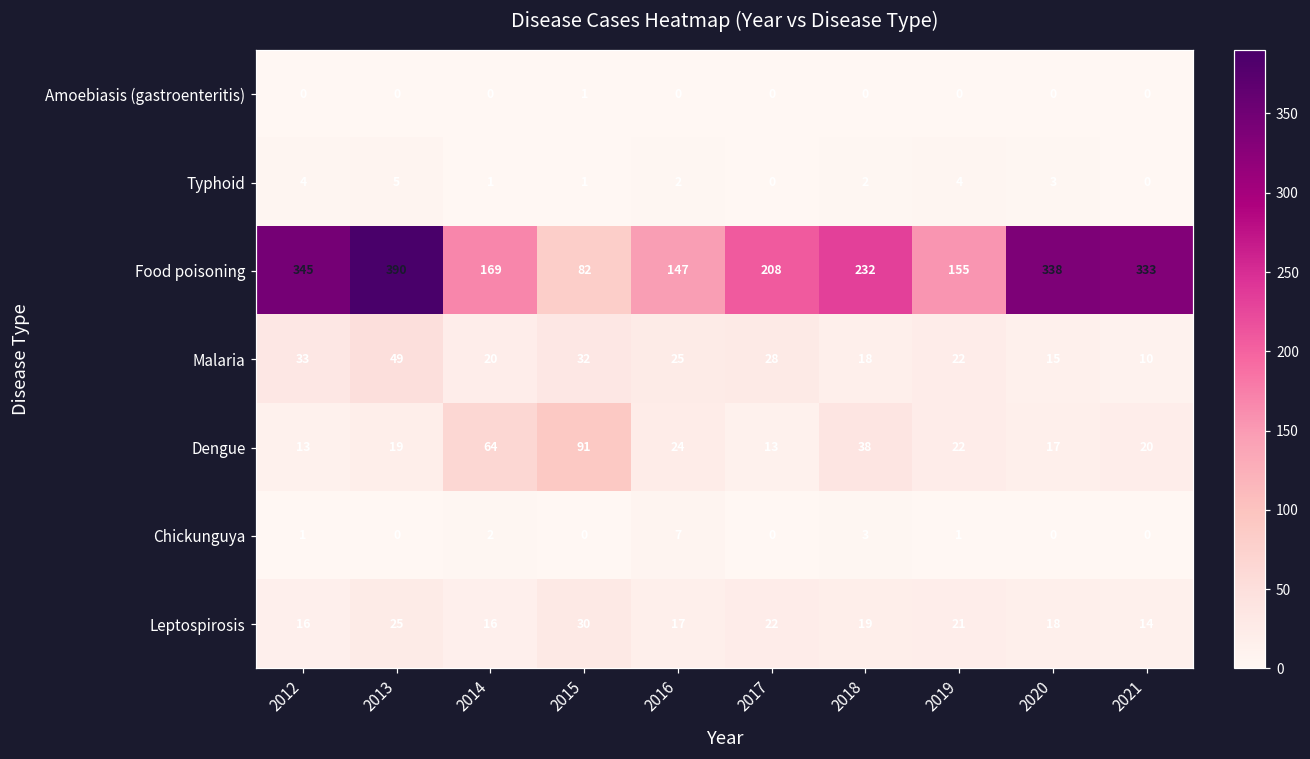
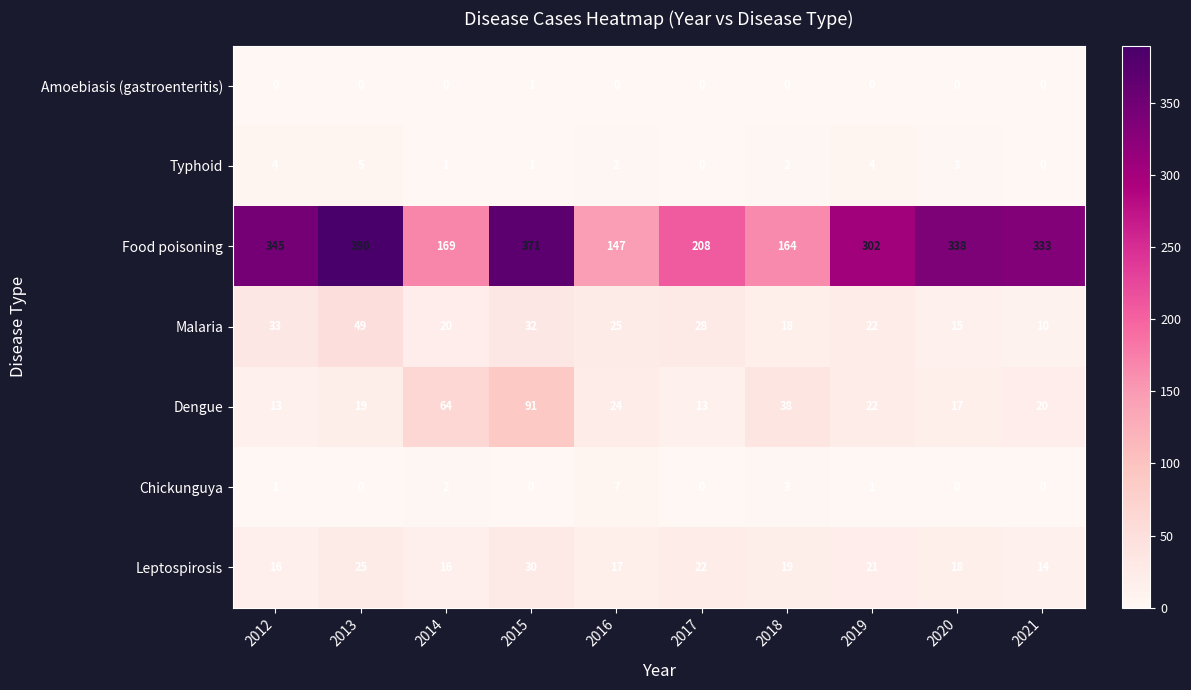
  {
    "Food poisoning": {
      "2012": 345,
      "2013": 390,
      "2014": 169,
-     "2015": 82,
+     "2015": 371,
      "2016": 147,
      "2017": 208,
-     "2018": 232,
-     "2019": 155,
+     "2018": 164,
+     "2019": 302,
      "2020": 338,
      "2021": 333
    },
    "Dengue": {
      "2015": 91
    }
  }
